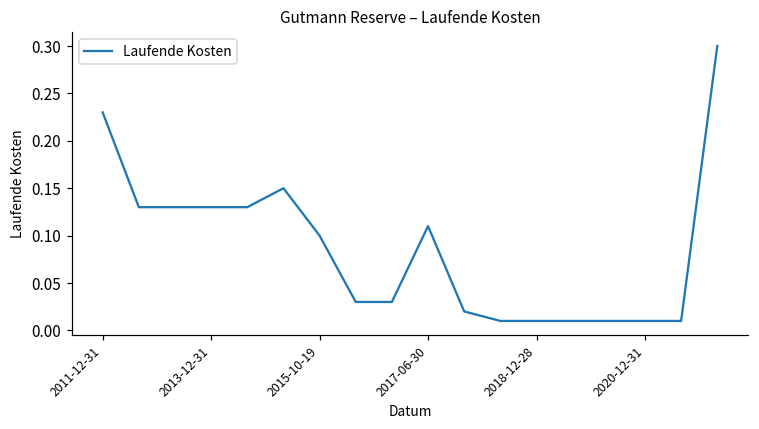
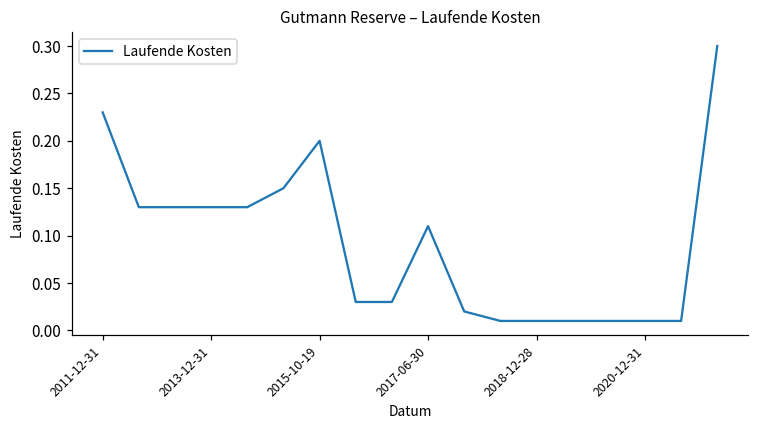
  {
    "2011-12-31": 0.23,
    "2013-12-31": 0.13,
-   "2015-10-19": 0.1,
+   "2015-10-19": 0.2,
    "2017-06-30": 0.11,
    "2018-12-28": 0.01,
    "2020-12-31": 0.01
  }
